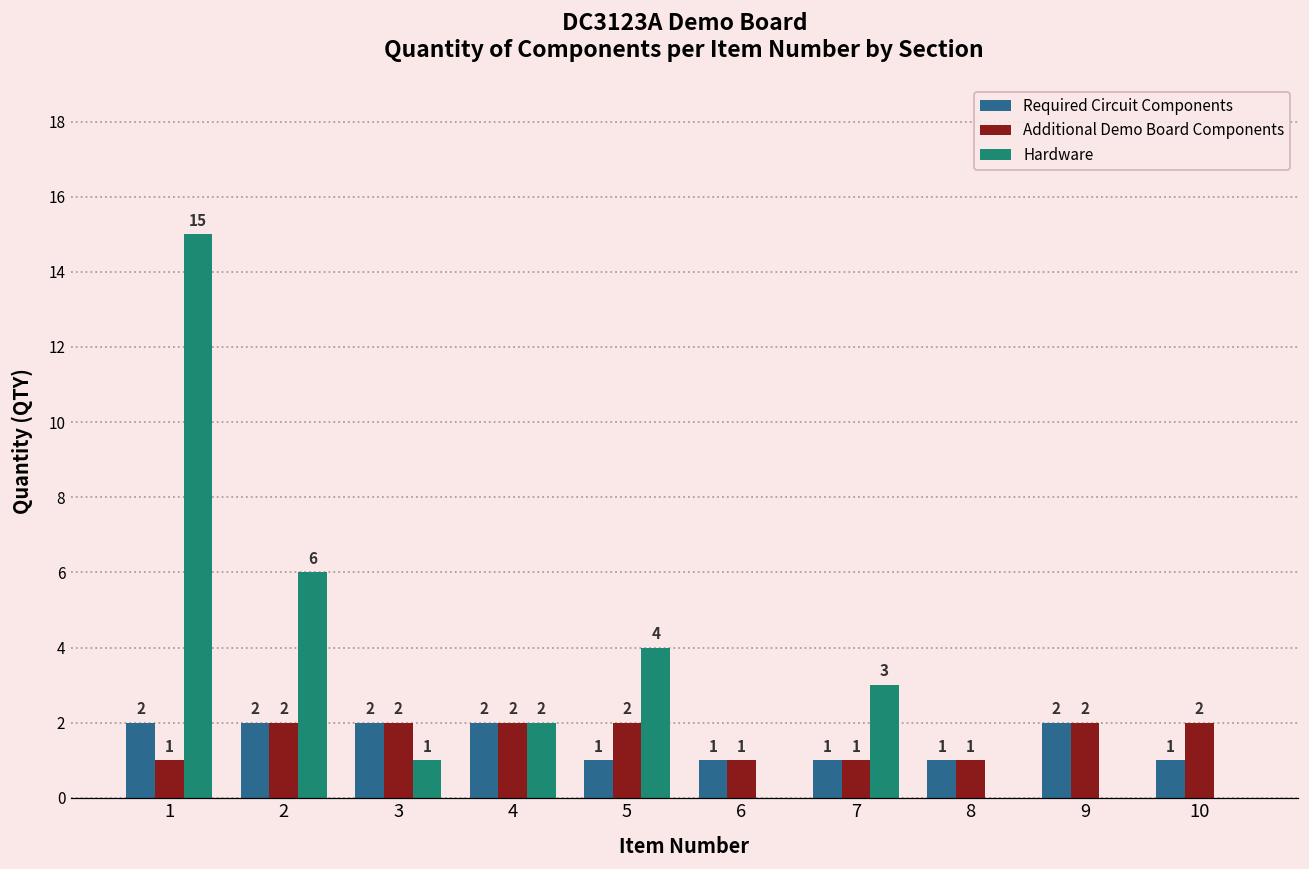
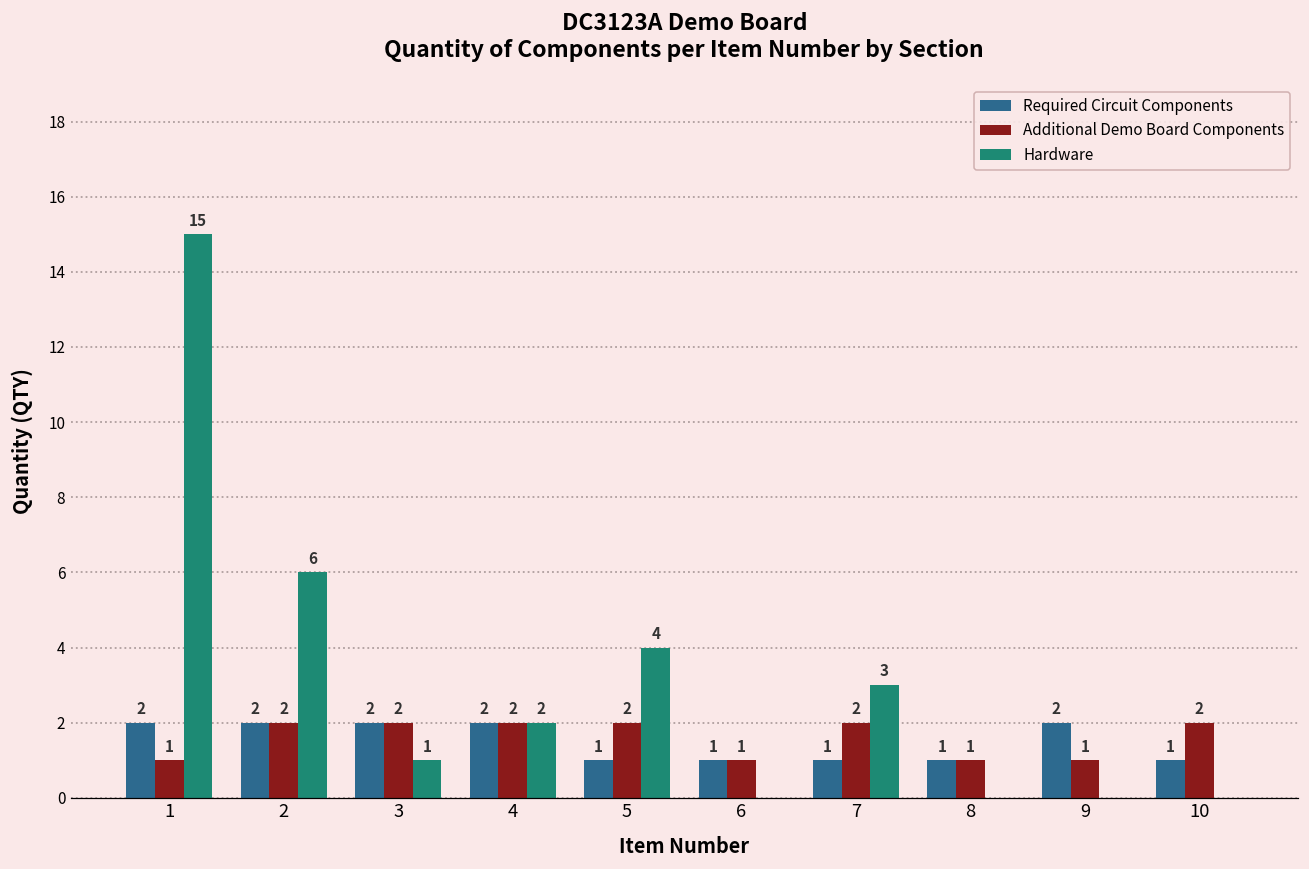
  {
    "Additional Demo Board Components": {
      "1": 1,
      "2": 2,
      "3": 2,
      "4": 2,
      "5": 2,
      "6": 1,
-     "7": 1,
+     "7": 2,
      "8": 1,
-     "9": 2,
+     "9": 1,
      "10": 2
    }
  }
